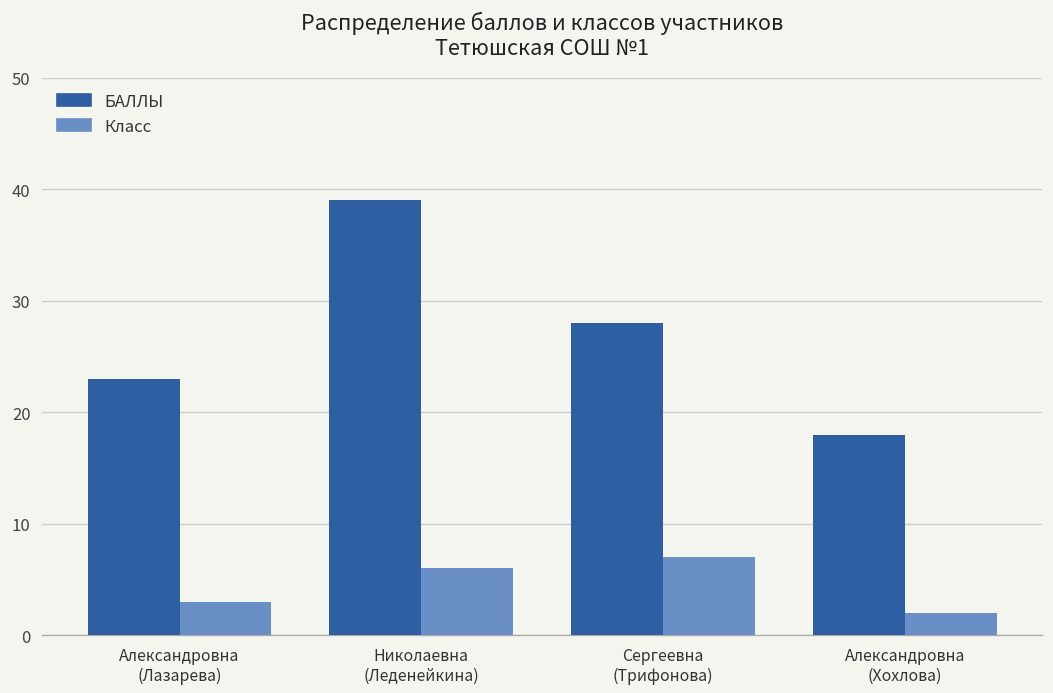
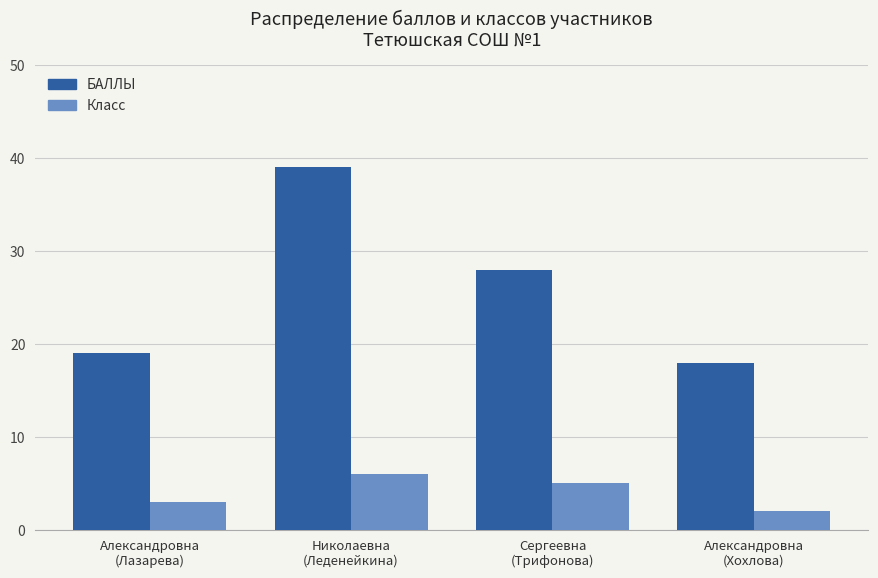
  {
    "БАЛЛЫ": {
-     "Александровна (Лазарева)": 23,
+     "Александровна (Лазарева)": 19,
      "Николаевна (Леденейкина)": 39,
      "Сергеевна (Трифонова)": 28,
      "Александровна (Хохлова)": 18
    },
    "Класс": {
      "Александровна (Лазарева)": 3,
      "Николаевна (Леденейкина)": 6,
-     "Сергеевна (Трифонова)": 7,
+     "Сергеевна (Трифонова)": 5,
      "Александровна (Хохлова)": 2
    }
  }
